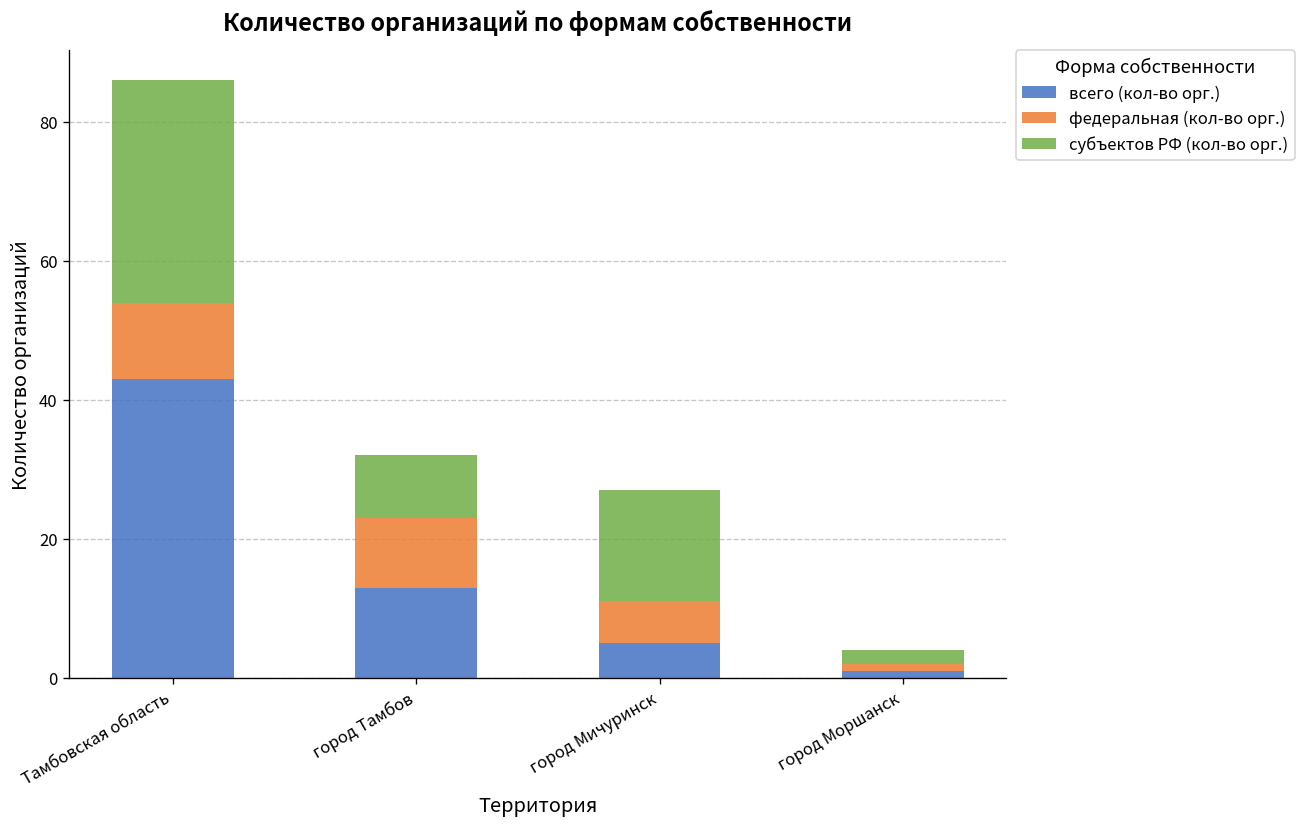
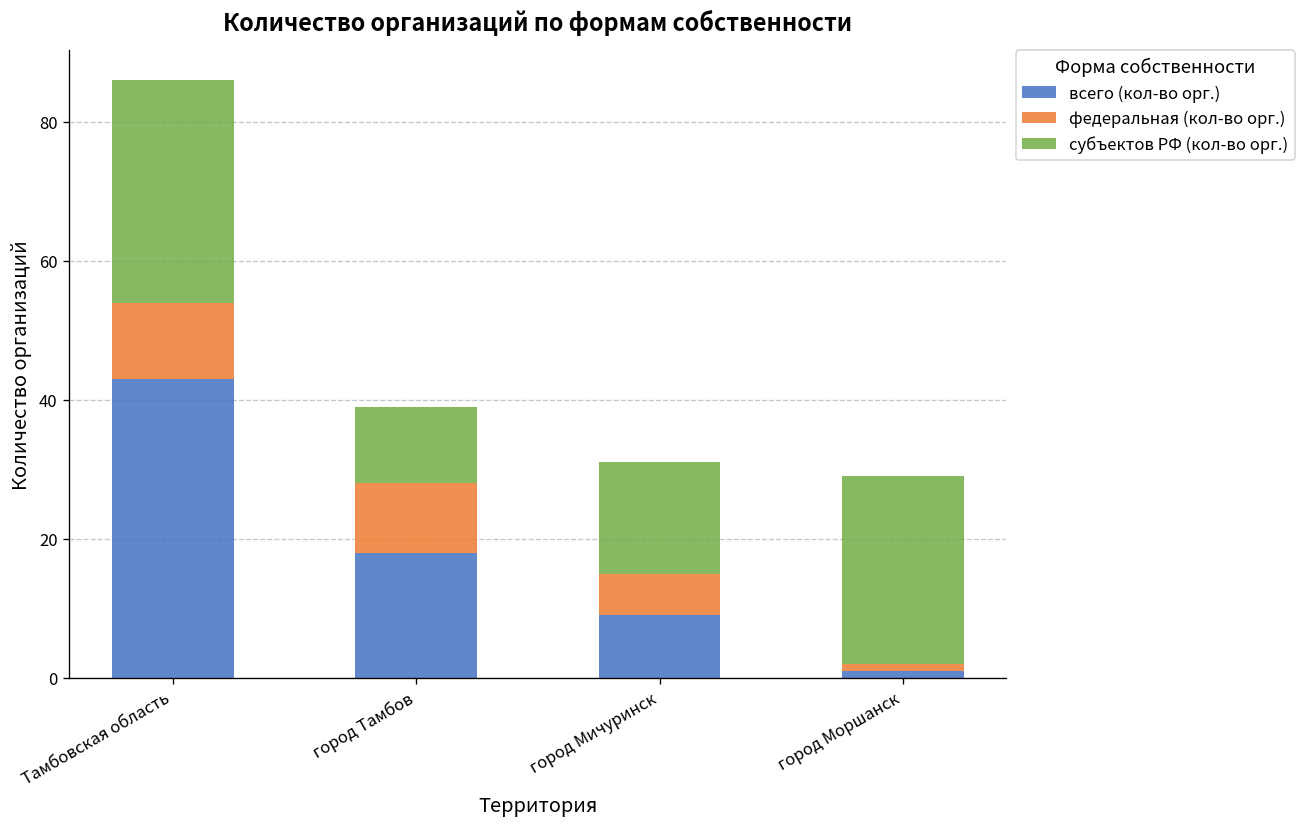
  {
    "всего (кол-во орг.)": {
      "Тамбовская область": 43,
-     "город Тамбов": 13,
-     "город Мичуринск": 5,
+     "город Тамбов": 18,
+     "город Мичуринск": 9,
      "город Моршанск": 1
    },
    "федеральная (кол-во орг.)": {
      "Тамбовская область": 11,
      "город Тамбов": 10,
      "город Мичуринск": 6,
      "город Моршанск": 1
    },
    "субъектов РФ (кол-во орг.)": {
      "Тамбовская область": 32,
-     "город Тамбов": 9,
+     "город Тамбов": 11,
      "город Мичуринск": 16,
-     "город Моршанск": 2
+     "город Моршанск": 27
    }
  }
